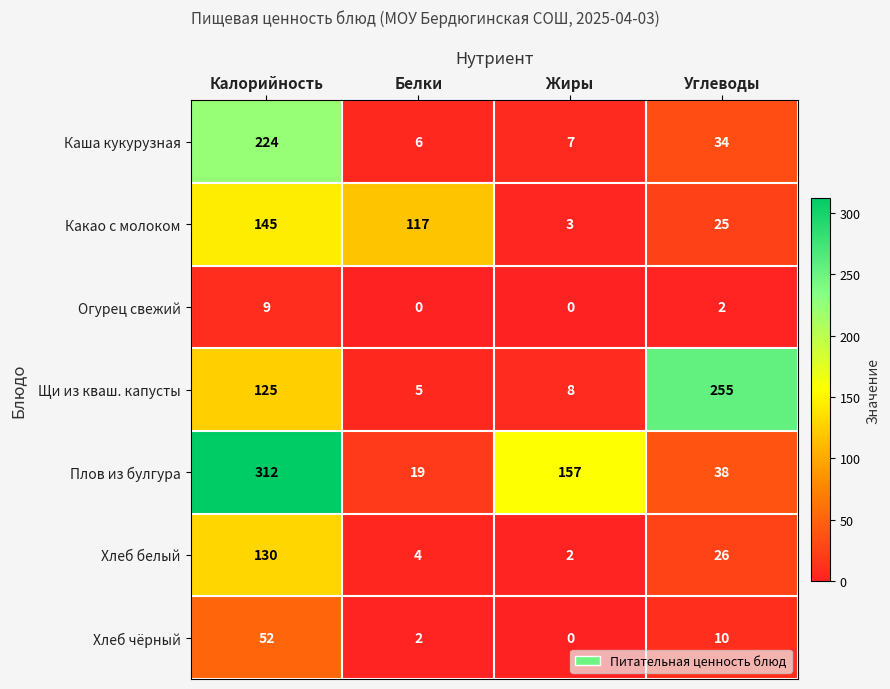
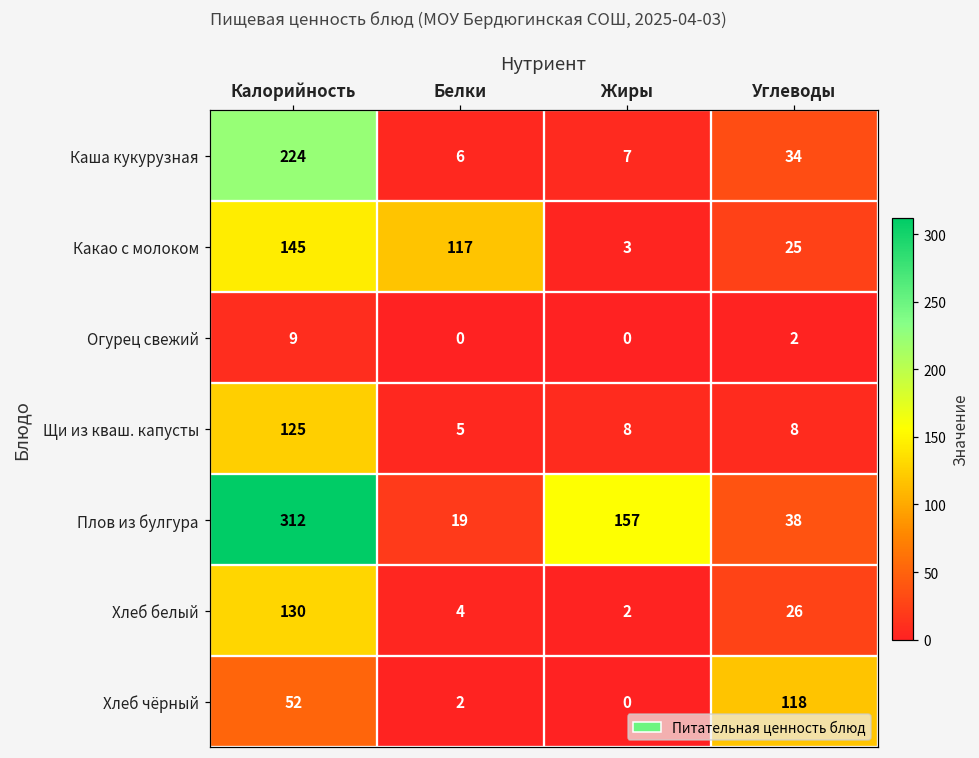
  {
    "Каша кукурузная": {
      "Калорийность": 224,
      "Белки": 6,
      "Жиры": 7,
      "Углеводы": 34
    },
    "Какао с молоком": {
      "Калорийность": 145,
      "Белки": 117,
      "Жиры": 3,
      "Углеводы": 25
    },
    "Огурец свежий": {
      "Калорийность": 9,
      "Белки": 0,
      "Жиры": 0,
      "Углеводы": 2
    },
    "Щи из кваш. капусты": {
      "Калорийность": 125,
      "Белки": 5,
      "Жиры": 8,
-     "Углеводы": 255
+     "Углеводы": 8
    },
    "Плов из булгура": {
      "Калорийность": 312,
      "Белки": 19,
      "Жиры": 157,
      "Углеводы": 38
    },
    "Хлеб белый": {
      "Калорийность": 130,
      "Белки": 4,
      "Жиры": 2,
      "Углеводы": 26
    },
    "Хлеб чёрный": {
      "Калорийность": 52,
      "Белки": 2,
      "Жиры": 0,
-     "Углеводы": 10
+     "Углеводы": 118
    }
  }
